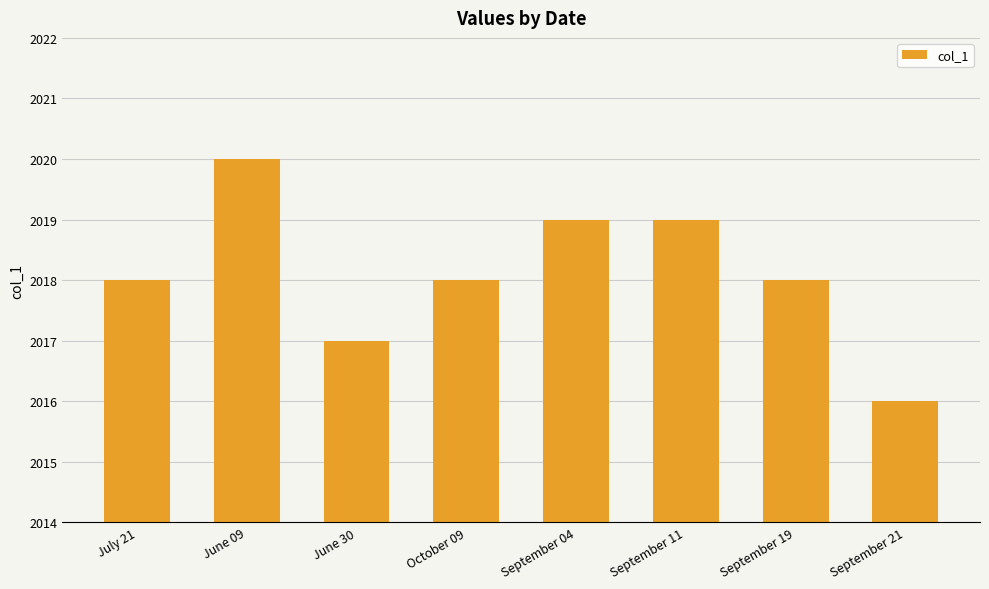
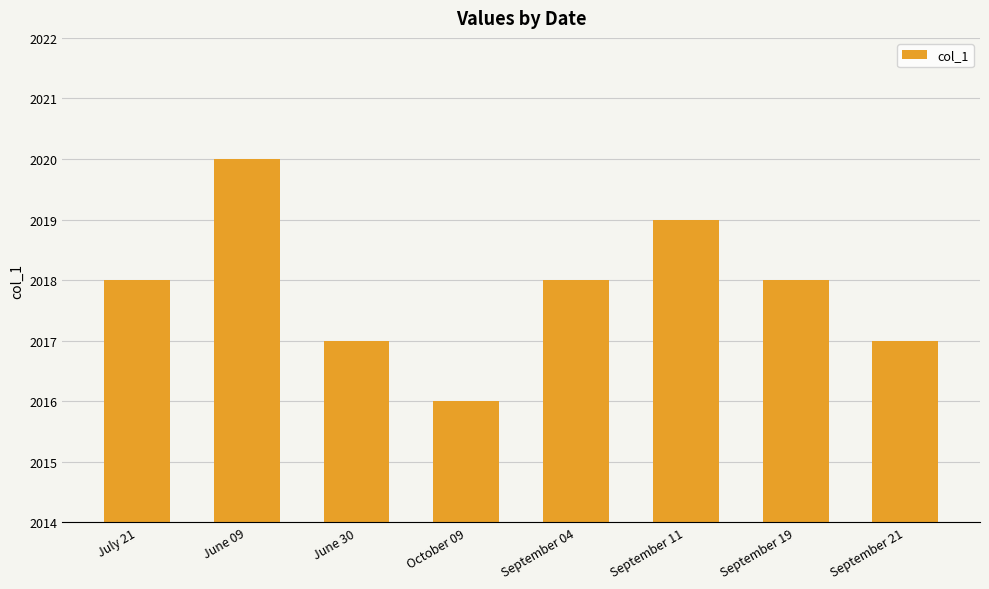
  {
    "July 21": 2018,
    "June 09": 2020,
    "June 30": 2017,
-   "October 09": 2018,
-   "September 04": 2019,
+   "October 09": 2016,
+   "September 04": 2018,
    "September 11": 2019,
    "September 19": 2018,
-   "September 21": 2016
+   "September 21": 2017
  }
